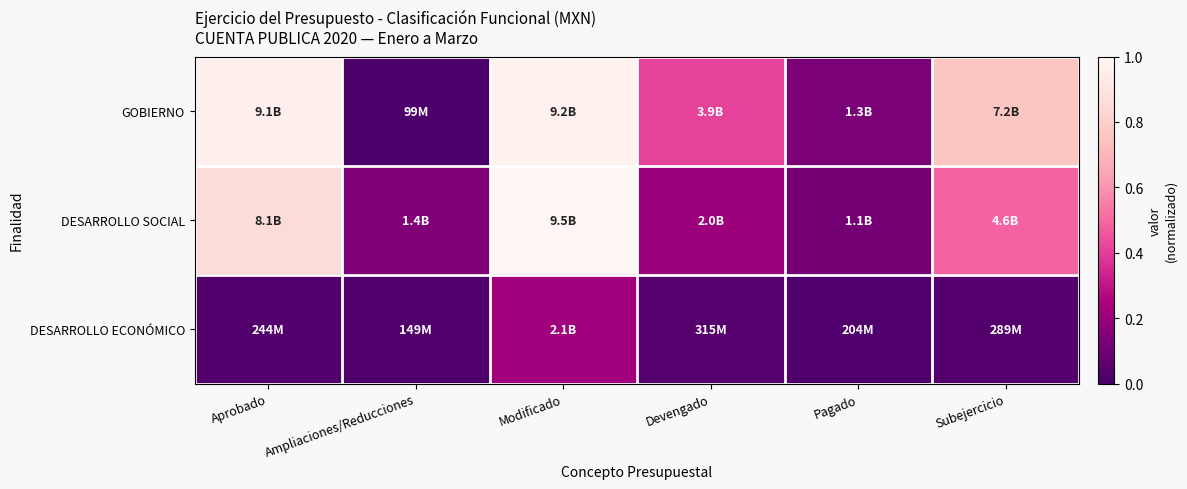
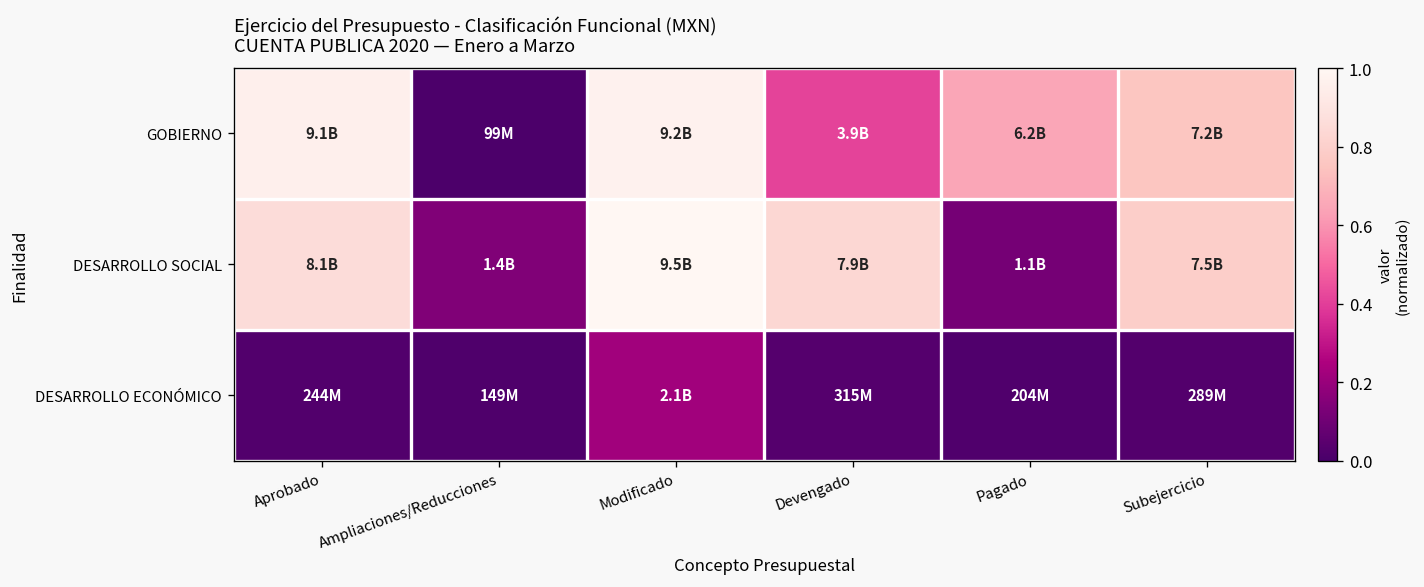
  {
    "GOBIERNO": {
      "Aprobado": "9.1B",
      "Ampliaciones/Reducciones": "99M",
      "Modificado": "9.2B",
      "Devengado": "3.9B",
-     "Pagado": "1.3B",
+     "Pagado": "6.2B",
      "Subejercicio": "7.2B"
    },
    "DESARROLLO SOCIAL": {
      "Aprobado": "8.1B",
      "Ampliaciones/Reducciones": "1.4B",
      "Modificado": "9.5B",
-     "Devengado": "2.0B",
+     "Devengado": "7.9B",
      "Pagado": "1.1B",
-     "Subejercicio": "4.6B"
+     "Subejercicio": "7.5B"
    },
    "DESARROLLO ECONÓMICO": {
      "Aprobado": "244M",
      "Ampliaciones/Reducciones": "149M",
      "Modificado": "2.1B",
      "Devengado": "315M",
      "Pagado": "204M",
      "Subejercicio": "289M"
    }
  }
